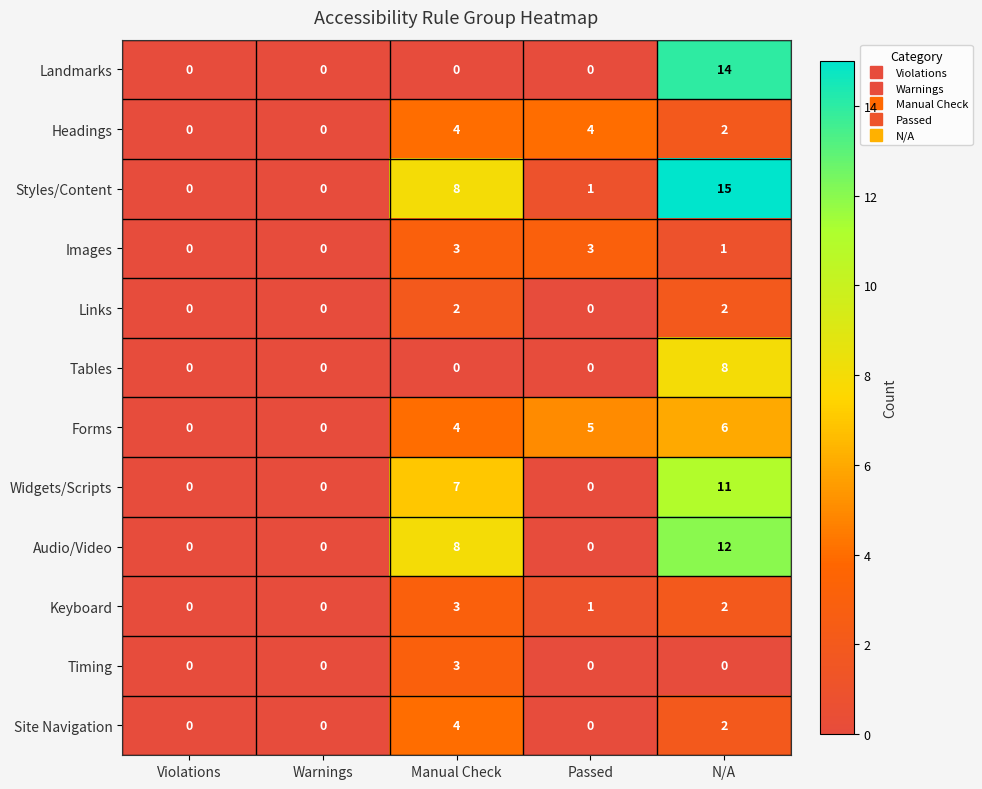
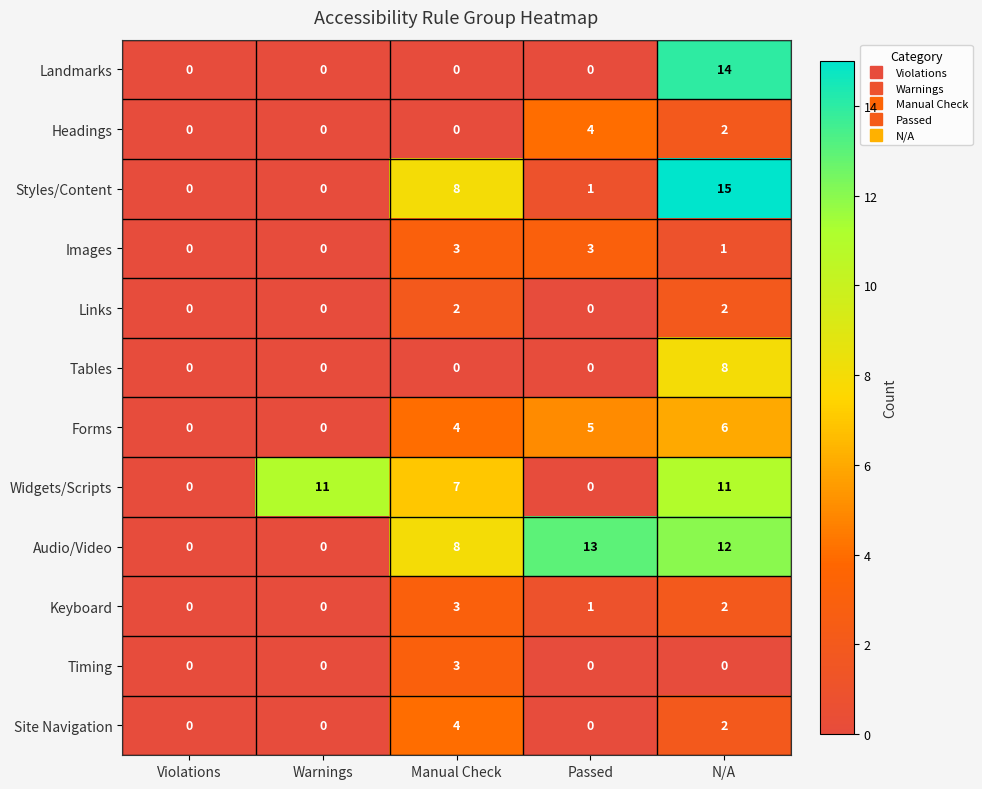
  {
    "Landmarks": {
      "Violations": 0,
      "Warnings": 0,
      "Manual Check": 0,
      "Passed": 0,
      "N/A": 14
    },
    "Headings": {
      "Violations": 0,
      "Warnings": 0,
-     "Manual Check": 4,
+     "Manual Check": 0,
      "Passed": 4,
      "N/A": 2
    },
    "Styles/Content": {
      "Violations": 0,
      "Warnings": 0,
      "Manual Check": 8,
      "Passed": 1,
      "N/A": 15
    },
    "Images": {
      "Violations": 0,
      "Warnings": 0,
      "Manual Check": 3,
      "Passed": 3,
      "N/A": 1
    },
    "Links": {
      "Violations": 0,
      "Warnings": 0,
      "Manual Check": 2,
      "Passed": 0,
      "N/A": 2
    },
    "Tables": {
      "Violations": 0,
      "Warnings": 0,
      "Manual Check": 0,
      "Passed": 0,
      "N/A": 8
    },
    "Forms": {
      "Violations": 0,
      "Warnings": 0,
      "Manual Check": 4,
      "Passed": 5,
      "N/A": 6
    },
    "Widgets/Scripts": {
      "Violations": 0,
-     "Warnings": 0,
+     "Warnings": 11,
      "Manual Check": 7,
      "Passed": 0,
      "N/A": 11
    },
    "Audio/Video": {
      "Violations": 0,
      "Warnings": 0,
      "Manual Check": 8,
-     "Passed": 0,
+     "Passed": 13,
      "N/A": 12
    },
    "Keyboard": {
      "Violations": 0,
      "Warnings": 0,
      "Manual Check": 3,
      "Passed": 1,
      "N/A": 2
    },
    "Timing": {
      "Violations": 0,
      "Warnings": 0,
      "Manual Check": 3,
      "Passed": 0,
      "N/A": 0
    },
    "Site Navigation": {
      "Violations": 0,
      "Warnings": 0,
      "Manual Check": 4,
      "Passed": 0,
      "N/A": 2
    }
  }
